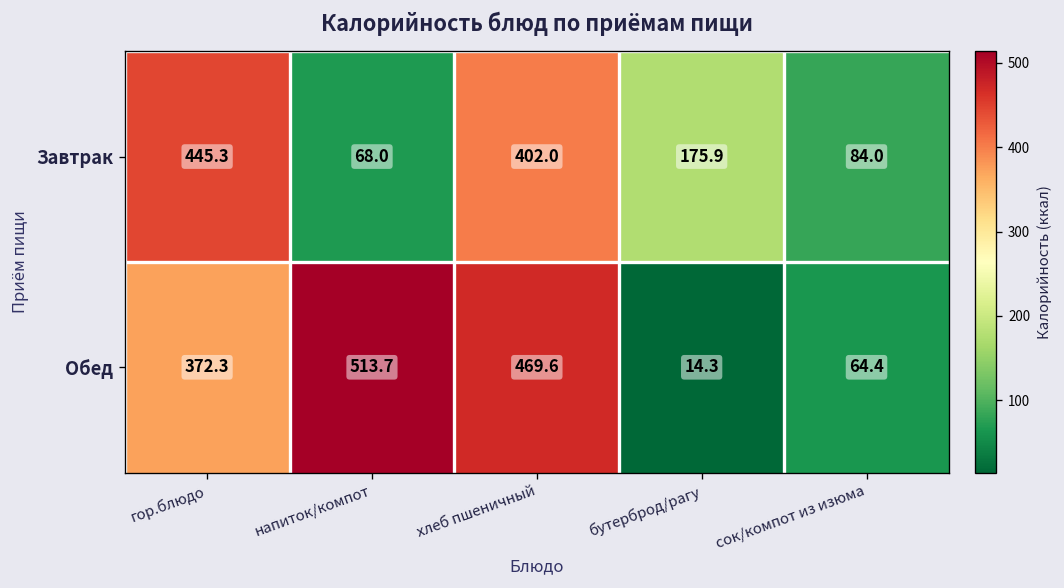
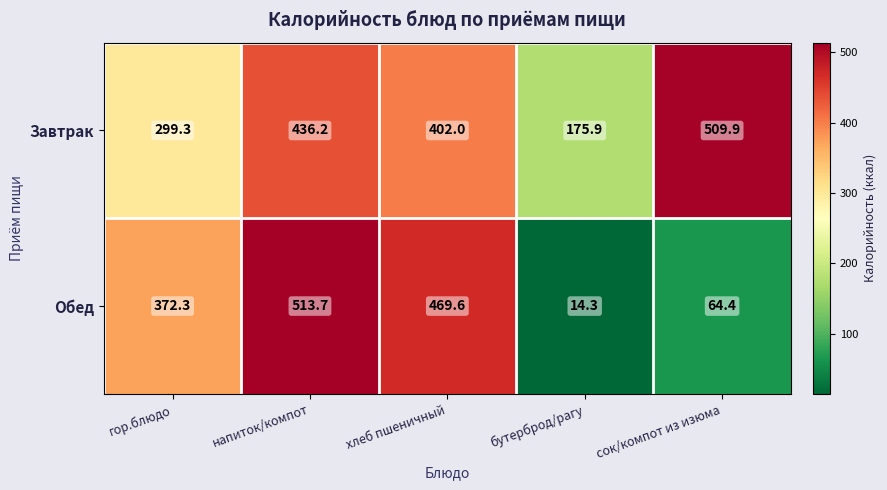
  {
    "Завтрак": {
-     "гор.блюдо": 445.3,
-     "напиток/компот": 68.0,
-     "сок/компот из изюма": 84.0
+     "гор.блюдо": 299.3,
+     "напиток/компот": 436.2,
+     "сок/компот из изюма": 509.9
    }
  }
